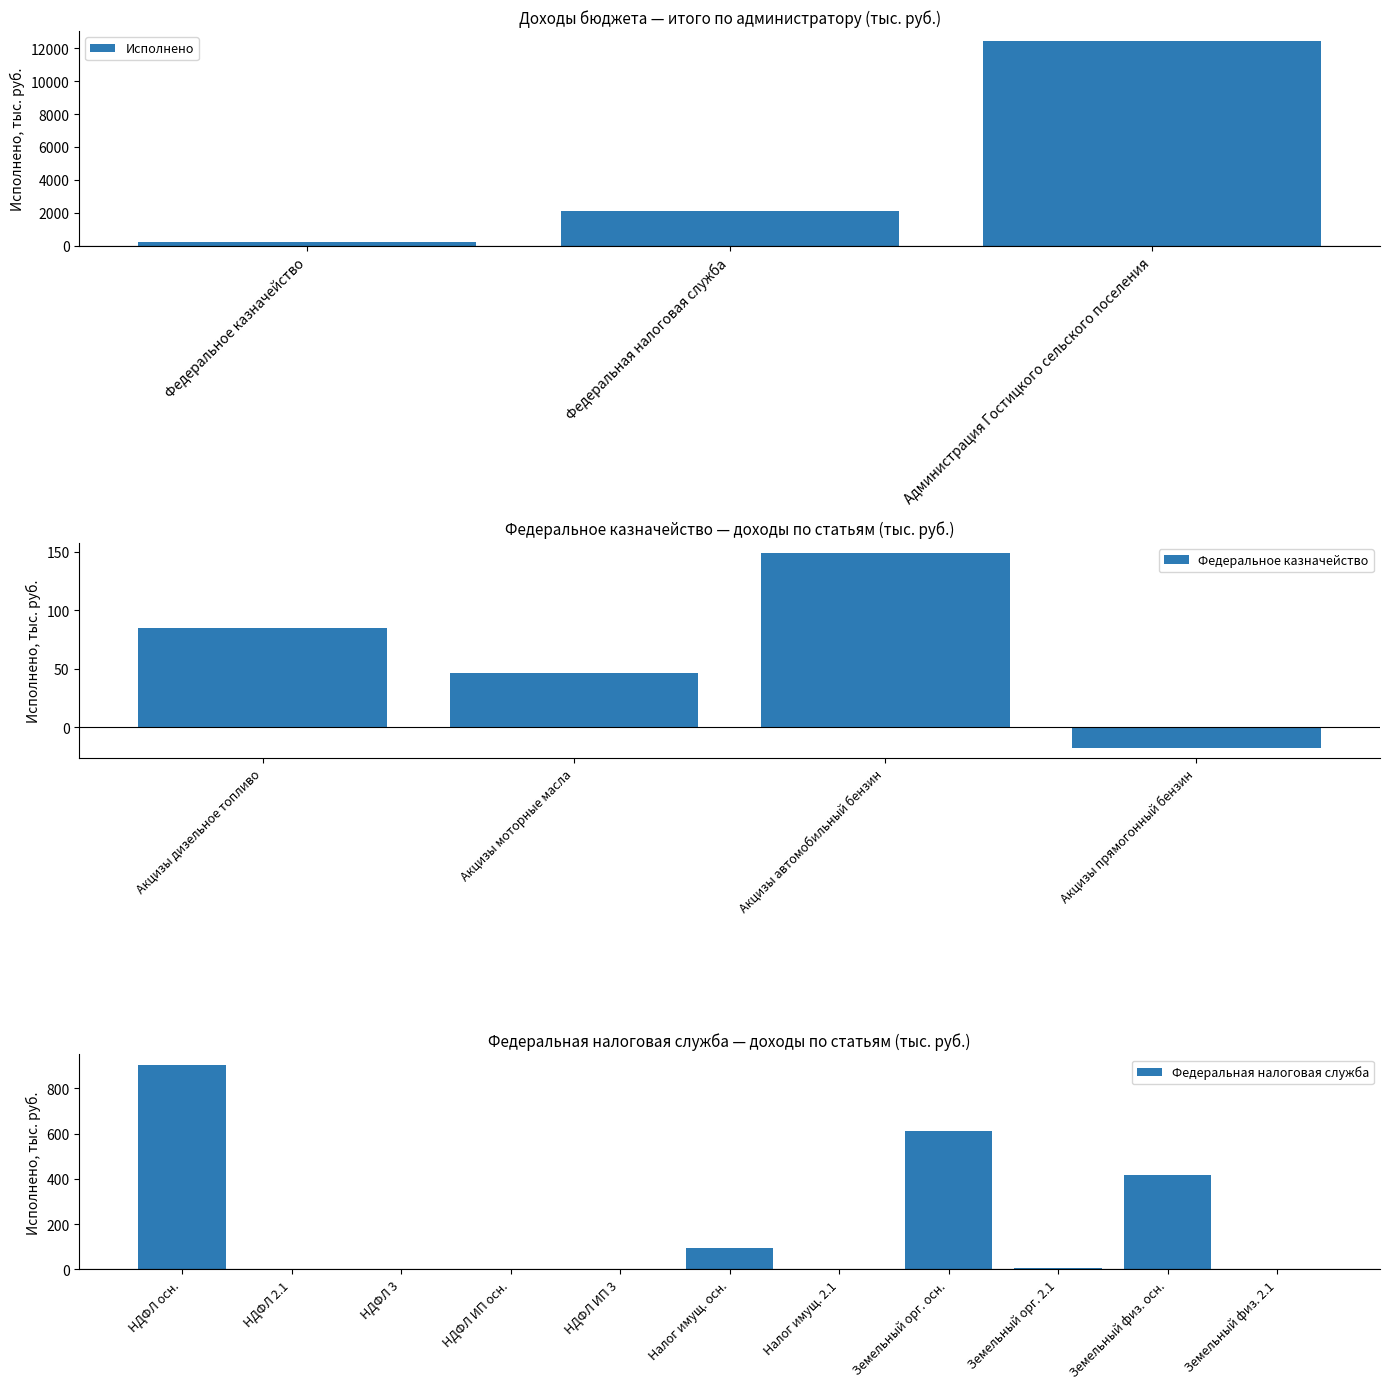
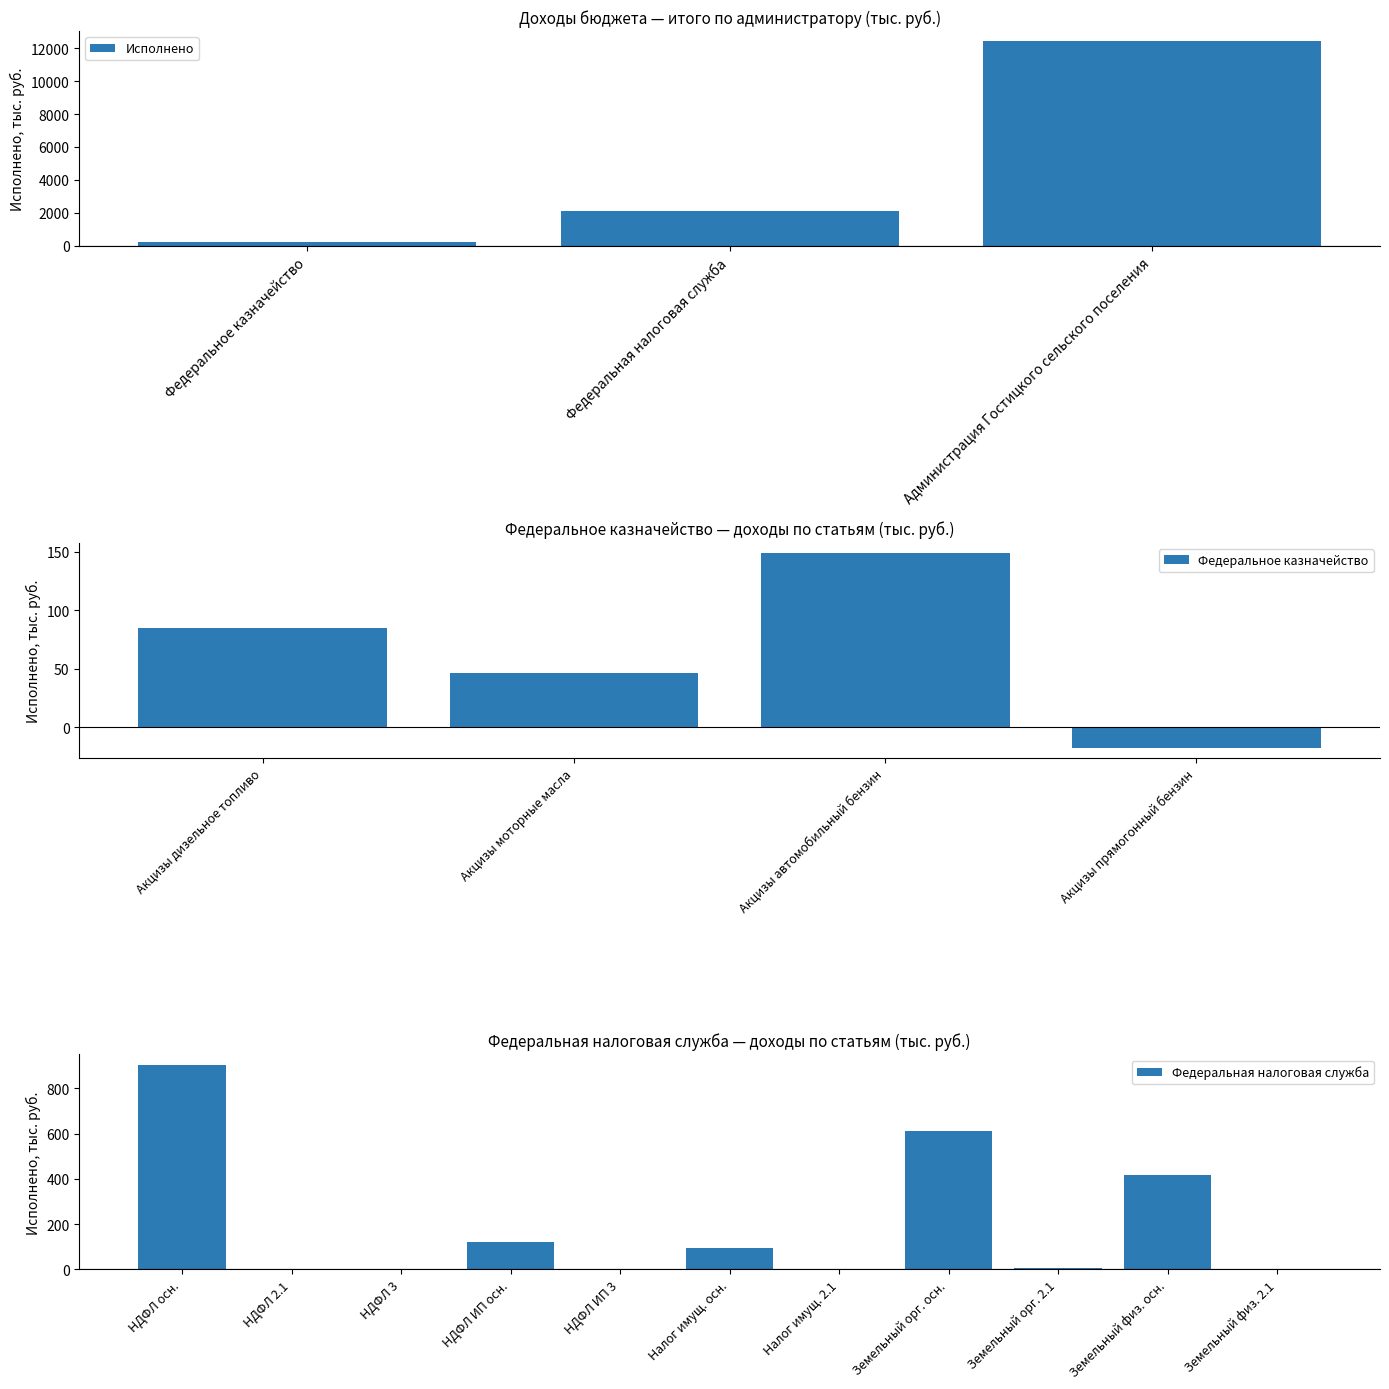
  {
    "Доходы бюджета — итого по администратору (тыс. руб.)": {
      "Федеральное казначейство": 200,
      "Федеральная налоговая служба": 2100,
      "Администрация Гостицкого сельского поселения": 12400
    },
    "Федеральное казначейство — доходы по статьям (тыс. руб.)": {
      "Акцизы дизельное топливо": 85,
      "Акцизы моторные масла": 47,
      "Акцизы автомобильный бензин": 149,
      "Акцизы прямогонный бензин": -18
    },
    "Федеральная налоговая служба — доходы по статьям (тыс. руб.)": {
      "НДФЛ осн.": 910,
-     "НДФЛ ИП осн.": 0,
+     "НДФЛ ИП осн.": 120,
      "Налог имущ. осн.": 90,
      "Земельный орг. осн.": 610,
      "Земельный физ. осн.": 420
    }
  }
